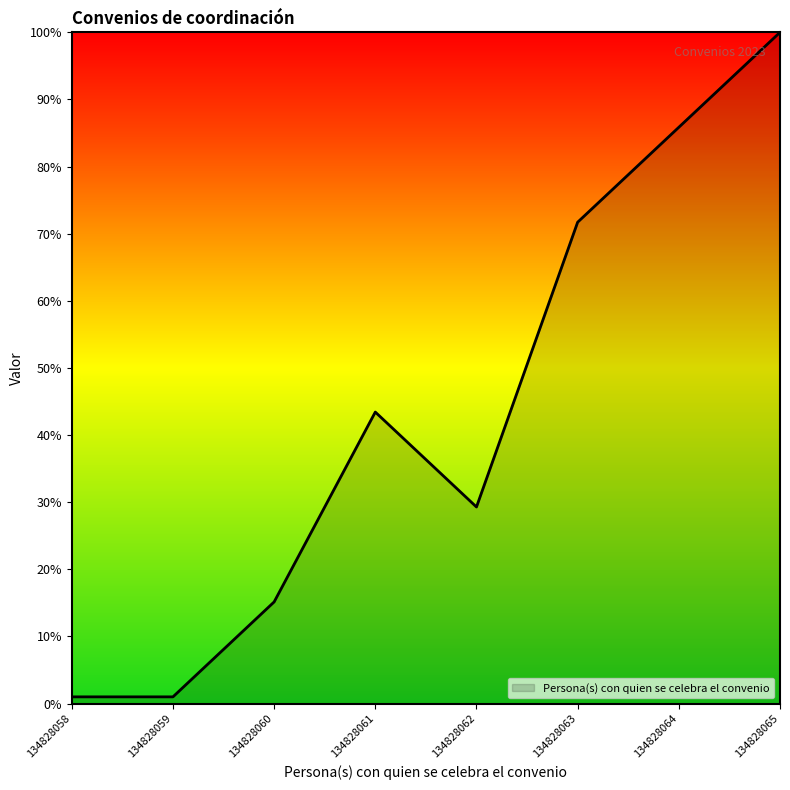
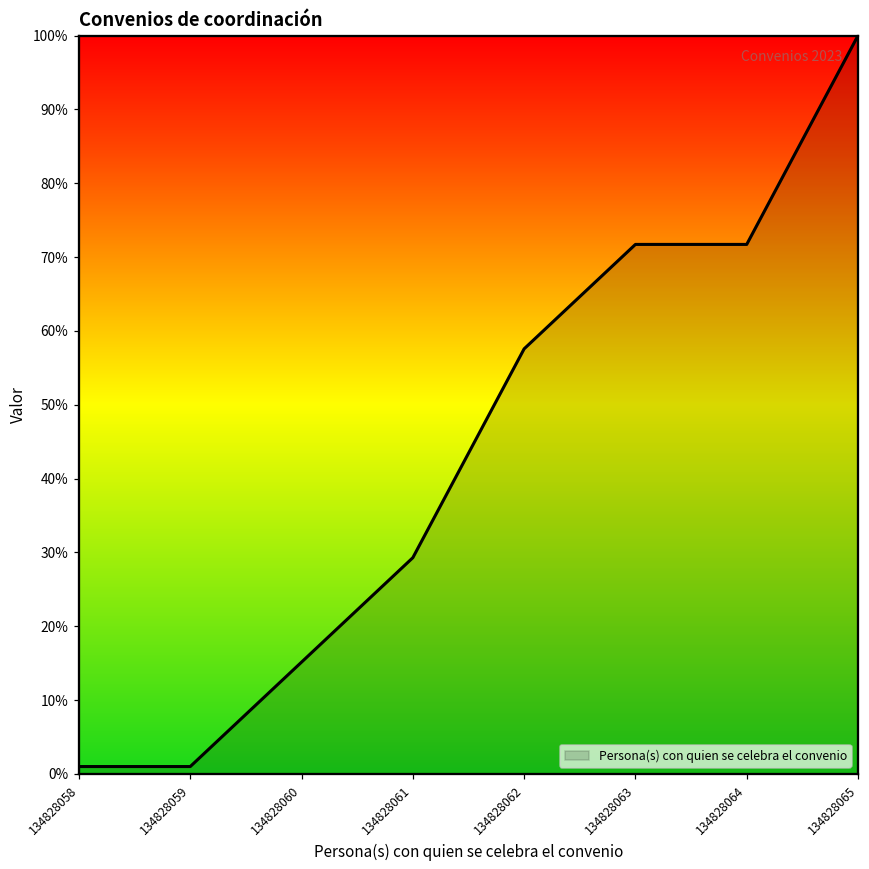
  {
    "134828058": "1%",
    "134828059": "1%",
    "134828060": "15%",
-   "134828061": "43%",
-   "134828062": "29%",
+   "134828061": "29%",
+   "134828062": "58%",
    "134828063": "72%",
-   "134828064": "86%"
+   "134828064": "72%"
  }
